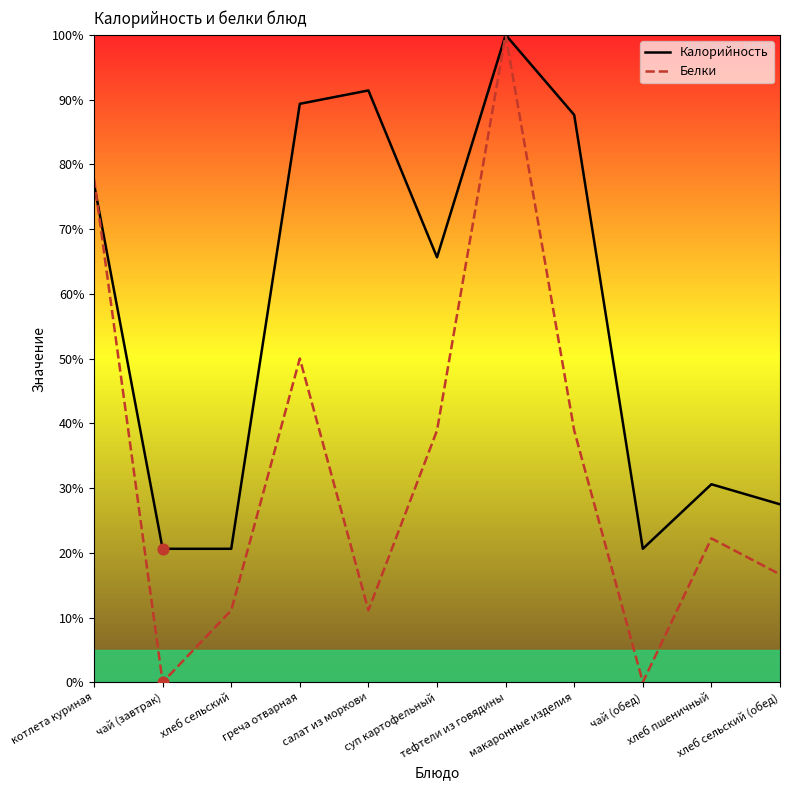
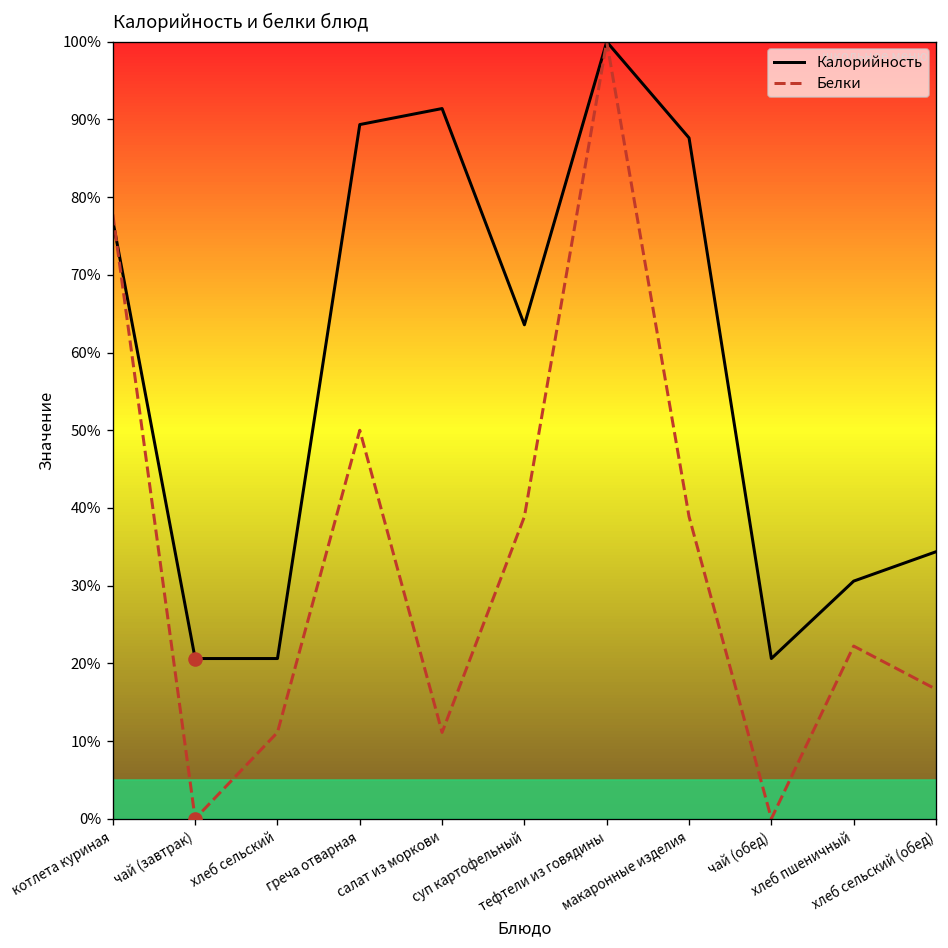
  {
    "Калорийность": {
      "котлета куриная": "77%",
      "хлеб сельский": "21%",
      "греча отварная": "89%",
      "салат из моркови": "91%",
-     "суп картофельный": "66%",
+     "суп картофельный": "64%",
      "макаронные изделия": "88%",
      "чай (обед)": "21%",
      "хлеб пшеничный": "31%",
-     "хлеб сельский (обед)": "27%"
+     "хлеб сельский (обед)": "34%"
    }
  }
